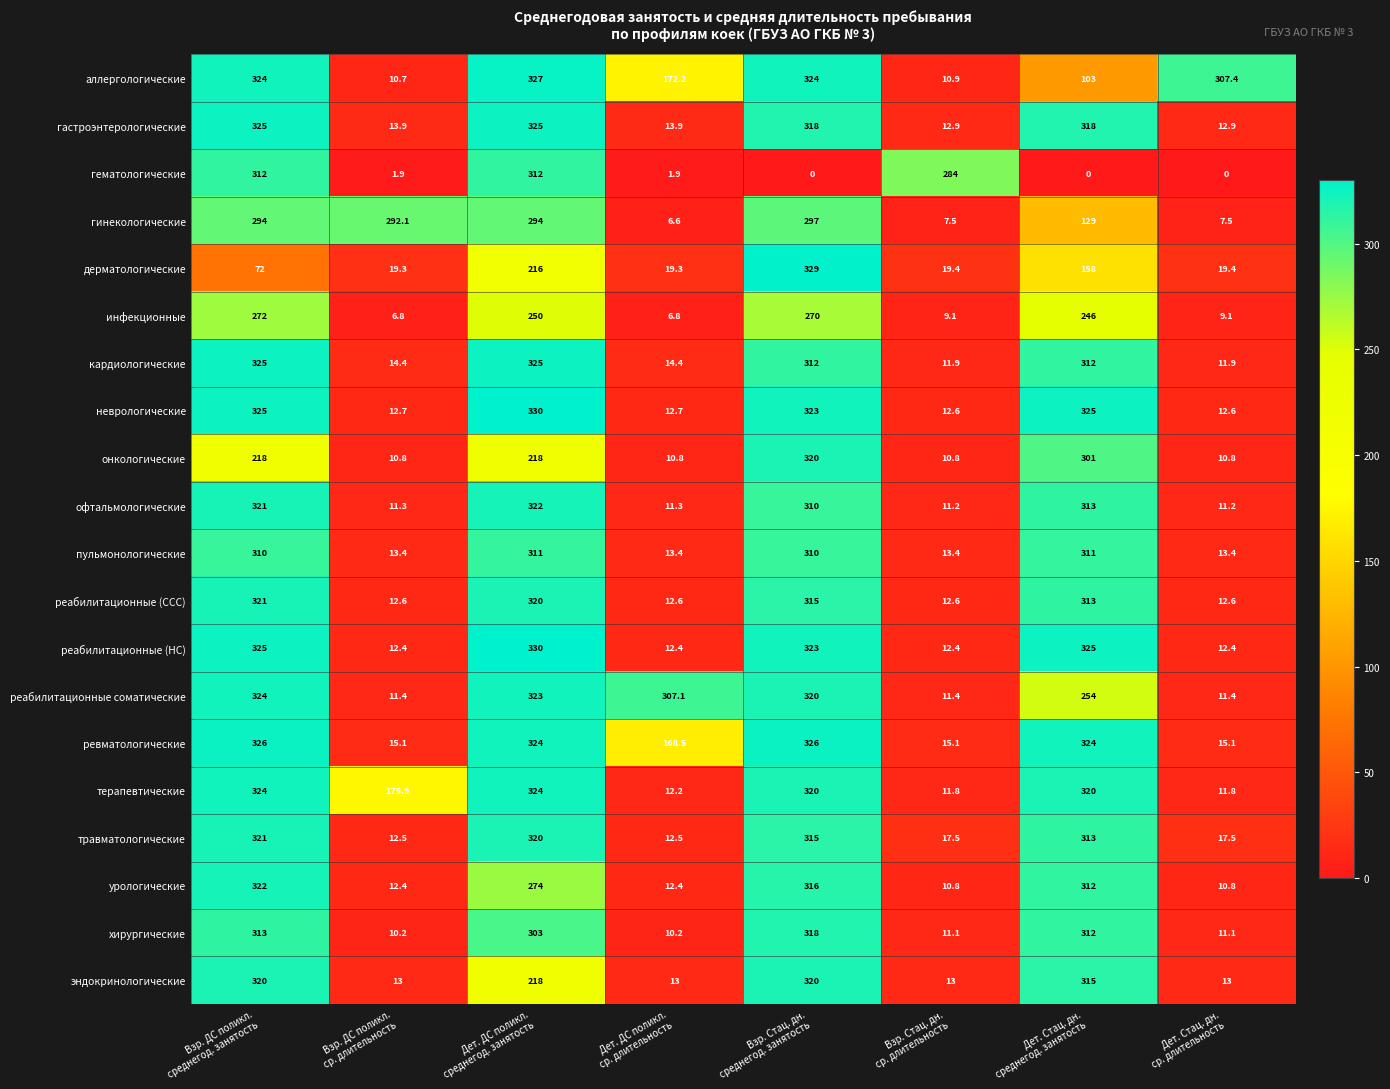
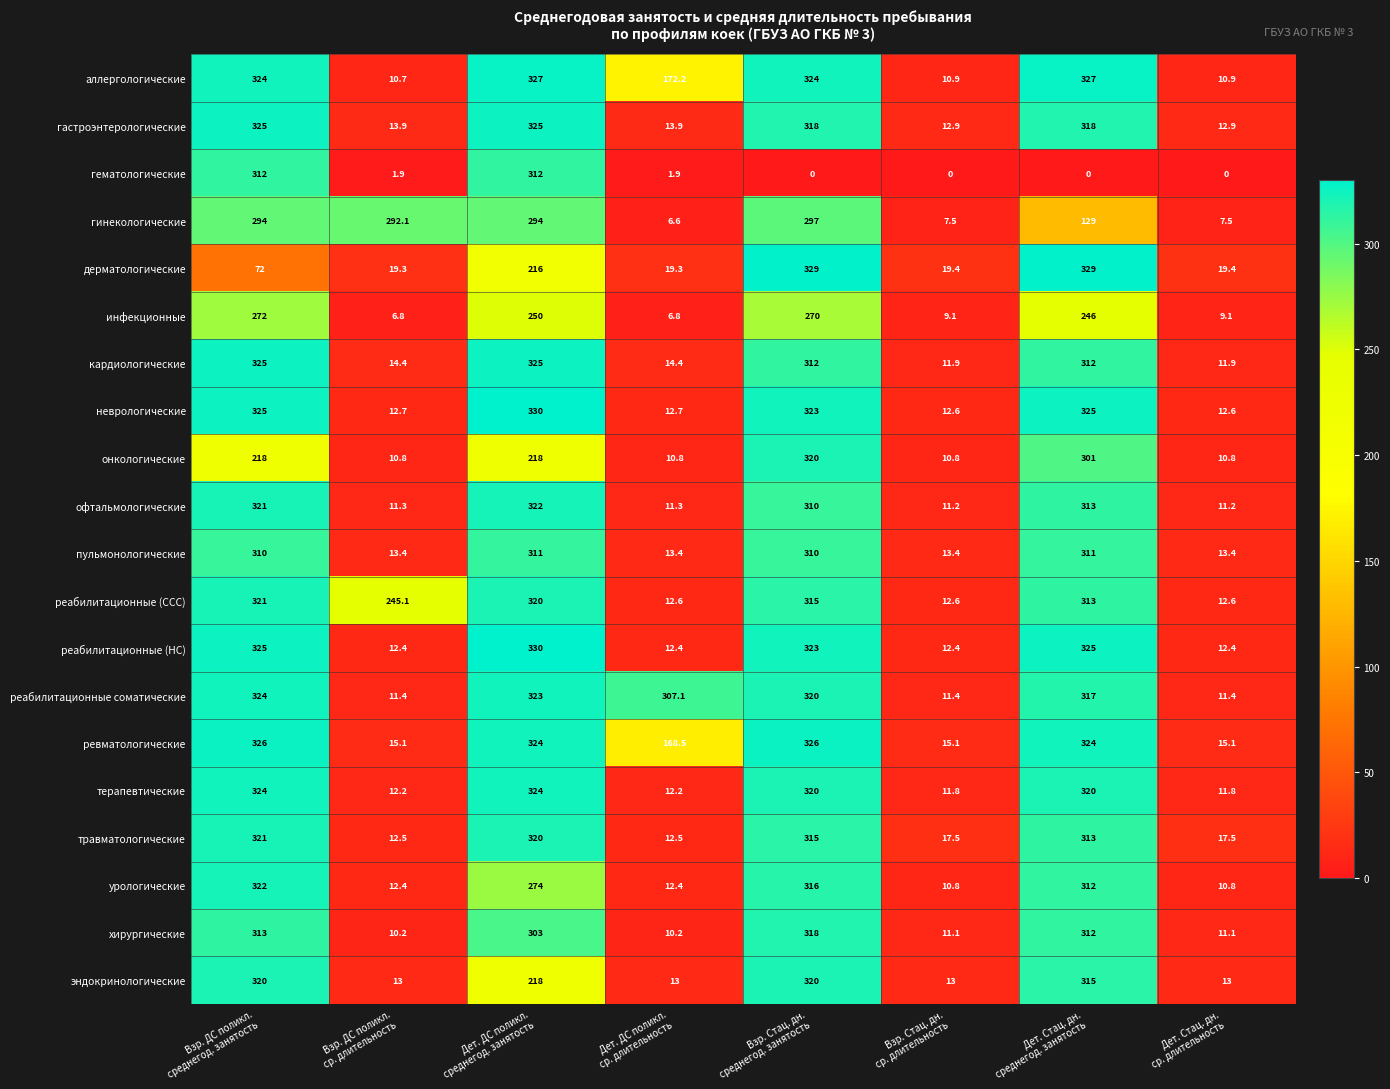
  {
    "аллергологические": {
      "Взр. ДС поликл. среднегод. занятость": 324,
      "Взр. ДС поликл. ср. длительность": 10.7,
      "Дет. ДС поликл. среднегод. занятость": 327,
      "Дет. ДС поликл. ср. длительность": 172.2,
      "Взр. Стац. дн. среднегод. занятость": 324,
      "Взр. Стац. дн. ср. длительность": 10.9,
-     "Дет. Стац. дн. среднегод. занятость": 103,
-     "Дет. Стац. дн. ср. длительность": 307.4
+     "Дет. Стац. дн. среднегод. занятость": 327,
+     "Дет. Стац. дн. ср. длительность": 10.9
    },
    "гастроэнтерологические": {
      "Взр. ДС поликл. среднегод. занятость": 325,
      "Взр. ДС поликл. ср. длительность": 13.9,
      "Дет. ДС поликл. среднегод. занятость": 325,
      "Дет. ДС поликл. ср. длительность": 13.9,
      "Взр. Стац. дн. среднегод. занятость": 318,
      "Взр. Стац. дн. ср. длительность": 12.9,
      "Дет. Стац. дн. среднегод. занятость": 318,
      "Дет. Стац. дн. ср. длительность": 12.9
    },
    "гематологические": {
      "Взр. ДС поликл. среднегод. занятость": 312,
      "Взр. ДС поликл. ср. длительность": 1.9,
      "Дет. ДС поликл. среднегод. занятость": 312,
      "Дет. ДС поликл. ср. длительность": 1.9,
      "Взр. Стац. дн. среднегод. занятость": 0,
-     "Взр. Стац. дн. ср. длительность": 284,
+     "Взр. Стац. дн. ср. длительность": 0,
      "Дет. Стац. дн. среднегод. занятость": 0,
      "Дет. Стац. дн. ср. длительность": 0
    },
    "гинекологические": {
      "Взр. ДС поликл. среднегод. занятость": 294,
      "Взр. ДС поликл. ср. длительность": 292.1,
      "Дет. ДС поликл. среднегод. занятость": 294,
      "Дет. ДС поликл. ср. длительность": 6.6,
      "Взр. Стац. дн. среднегод. занятость": 297,
      "Взр. Стац. дн. ср. длительность": 7.5,
      "Дет. Стац. дн. среднегод. занятость": 129,
      "Дет. Стац. дн. ср. длительность": 7.5
    },
    "дерматологические": {
      "Взр. ДС поликл. среднегод. занятость": 72,
      "Взр. ДС поликл. ср. длительность": 19.3,
      "Дет. ДС поликл. среднегод. занятость": 216,
      "Дет. ДС поликл. ср. длительность": 19.3,
      "Взр. Стац. дн. среднегод. занятость": 329,
      "Взр. Стац. дн. ср. длительность": 19.4,
-     "Дет. Стац. дн. среднегод. занятость": 158,
+     "Дет. Стац. дн. среднегод. занятость": 329,
      "Дет. Стац. дн. ср. длительность": 19.4
    },
    "инфекционные": {
      "Взр. ДС поликл. среднегод. занятость": 272,
      "Взр. ДС поликл. ср. длительность": 6.8,
      "Дет. ДС поликл. среднегод. занятость": 250,
      "Дет. ДС поликл. ср. длительность": 6.8,
      "Взр. Стац. дн. среднегод. занятость": 270,
      "Взр. Стац. дн. ср. длительность": 9.1,
      "Дет. Стац. дн. среднегод. занятость": 246,
      "Дет. Стац. дн. ср. длительность": 9.1
    },
    "кардиологические": {
      "Взр. ДС поликл. среднегод. занятость": 325,
      "Взр. ДС поликл. ср. длительность": 14.4,
      "Дет. ДС поликл. среднегод. занятость": 325,
      "Дет. ДС поликл. ср. длительность": 14.4,
      "Взр. Стац. дн. среднегод. занятость": 312,
      "Взр. Стац. дн. ср. длительность": 11.9,
      "Дет. Стац. дн. среднегод. занятость": 312,
      "Дет. Стац. дн. ср. длительность": 11.9
    },
    "неврологические": {
      "Взр. ДС поликл. среднегод. занятость": 325,
      "Взр. ДС поликл. ср. длительность": 12.7,
      "Дет. ДС поликл. среднегод. занятость": 330,
      "Дет. ДС поликл. ср. длительность": 12.7,
      "Взр. Стац. дн. среднегод. занятость": 323,
      "Взр. Стац. дн. ср. длительность": 12.6,
      "Дет. Стац. дн. среднегод. занятость": 325,
      "Дет. Стац. дн. ср. длительность": 12.6
    },
    "онкологические": {
      "Взр. ДС поликл. среднегод. занятость": 218,
      "Взр. ДС поликл. ср. длительность": 10.8,
      "Дет. ДС поликл. среднегод. занятость": 218,
      "Дет. ДС поликл. ср. длительность": 10.8,
      "Взр. Стац. дн. среднегод. занятость": 320,
      "Взр. Стац. дн. ср. длительность": 10.8,
      "Дет. Стац. дн. среднегод. занятость": 301,
      "Дет. Стац. дн. ср. длительность": 10.8
    },
    "офтальмологические": {
      "Взр. ДС поликл. среднегод. занятость": 321,
      "Взр. ДС поликл. ср. длительность": 11.3,
      "Дет. ДС поликл. среднегод. занятость": 322,
      "Дет. ДС поликл. ср. длительность": 11.3,
      "Взр. Стац. дн. среднегод. занятость": 310,
      "Взр. Стац. дн. ср. длительность": 11.2,
      "Дет. Стац. дн. среднегод. занятость": 313,
      "Дет. Стац. дн. ср. длительность": 11.2
    },
    "пульмонологические": {
      "Взр. ДС поликл. среднегод. занятость": 310,
      "Взр. ДС поликл. ср. длительность": 13.4,
      "Дет. ДС поликл. среднегод. занятость": 311,
      "Дет. ДС поликл. ср. длительность": 13.4,
      "Взр. Стац. дн. среднегод. занятость": 310,
      "Взр. Стац. дн. ср. длительность": 13.4,
      "Дет. Стац. дн. среднегод. занятость": 311,
      "Дет. Стац. дн. ср. длительность": 13.4
    },
    "реабилитационные (ССС)": {
      "Взр. ДС поликл. среднегод. занятость": 321,
-     "Взр. ДС поликл. ср. длительность": 12.6,
+     "Взр. ДС поликл. ср. длительность": 245.1,
      "Дет. ДС поликл. среднегод. занятость": 320,
      "Дет. ДС поликл. ср. длительность": 12.6,
      "Взр. Стац. дн. среднегод. занятость": 315,
      "Взр. Стац. дн. ср. длительность": 12.6,
      "Дет. Стац. дн. среднегод. занятость": 313,
      "Дет. Стац. дн. ср. длительность": 12.6
    },
    "реабилитационные (НС)": {
      "Взр. ДС поликл. среднегод. занятость": 325,
      "Взр. ДС поликл. ср. длительность": 12.4,
      "Дет. ДС поликл. среднегод. занятость": 330,
      "Дет. ДС поликл. ср. длительность": 12.4,
      "Взр. Стац. дн. среднегод. занятость": 323,
      "Взр. Стац. дн. ср. длительность": 12.4,
      "Дет. Стац. дн. среднегод. занятость": 325,
      "Дет. Стац. дн. ср. длительность": 12.4
    },
    "реабилитационные соматические": {
      "Взр. ДС поликл. среднегод. занятость": 324,
      "Взр. ДС поликл. ср. длительность": 11.4,
      "Дет. ДС поликл. среднегод. занятость": 323,
      "Дет. ДС поликл. ср. длительность": 307.1,
      "Взр. Стац. дн. среднегод. занятость": 320,
      "Взр. Стац. дн. ср. длительность": 11.4,
-     "Дет. Стац. дн. среднегод. занятость": 254,
+     "Дет. Стац. дн. среднегод. занятость": 317,
      "Дет. Стац. дн. ср. длительность": 11.4
    },
    "ревматологические": {
      "Взр. ДС поликл. среднегод. занятость": 326,
      "Взр. ДС поликл. ср. длительность": 15.1,
      "Дет. ДС поликл. среднегод. занятость": 324,
      "Дет. ДС поликл. ср. длительность": 168.5,
      "Взр. Стац. дн. среднегод. занятость": 326,
      "Взр. Стац. дн. ср. длительность": 15.1,
      "Дет. Стац. дн. среднегод. занятость": 324,
      "Дет. Стац. дн. ср. длительность": 15.1
    },
    "терапевтические": {
      "Взр. ДС поликл. среднегод. занятость": 324,
-     "Взр. ДС поликл. ср. длительность": 175.9,
+     "Взр. ДС поликл. ср. длительность": 12.2,
      "Дет. ДС поликл. среднегод. занятость": 324,
      "Дет. ДС поликл. ср. длительность": 12.2,
      "Взр. Стац. дн. среднегод. занятость": 320,
      "Взр. Стац. дн. ср. длительность": 11.8,
      "Дет. Стац. дн. среднегод. занятость": 320,
      "Дет. Стац. дн. ср. длительность": 11.8
    },
    "травматологические": {
      "Взр. ДС поликл. среднегод. занятость": 321,
      "Взр. ДС поликл. ср. длительность": 12.5,
      "Дет. ДС поликл. среднегод. занятость": 320,
      "Дет. ДС поликл. ср. длительность": 12.5,
      "Взр. Стац. дн. среднегод. занятость": 315,
      "Взр. Стац. дн. ср. длительность": 17.5,
      "Дет. Стац. дн. среднегод. занятость": 313,
      "Дет. Стац. дн. ср. длительность": 17.5
    },
    "урологические": {
      "Взр. ДС поликл. среднегод. занятость": 322,
      "Взр. ДС поликл. ср. длительность": 12.4,
      "Дет. ДС поликл. среднегод. занятость": 274,
      "Дет. ДС поликл. ср. длительность": 12.4,
      "Взр. Стац. дн. среднегод. занятость": 316,
      "Взр. Стац. дн. ср. длительность": 10.8,
      "Дет. Стац. дн. среднегод. занятость": 312,
      "Дет. Стац. дн. ср. длительность": 10.8
    },
    "хирургические": {
      "Взр. ДС поликл. среднегод. занятость": 313,
      "Взр. ДС поликл. ср. длительность": 10.2,
      "Дет. ДС поликл. среднегод. занятость": 303,
      "Дет. ДС поликл. ср. длительность": 10.2,
      "Взр. Стац. дн. среднегод. занятость": 318,
      "Взр. Стац. дн. ср. длительность": 11.1,
      "Дет. Стац. дн. среднегод. занятость": 312,
      "Дет. Стац. дн. ср. длительность": 11.1
    },
    "эндокринологические": {
      "Взр. ДС поликл. среднегод. занятость": 320,
      "Взр. ДС поликл. ср. длительность": 13,
      "Дет. ДС поликл. среднегод. занятость": 218,
      "Дет. ДС поликл. ср. длительность": 13,
      "Взр. Стац. дн. среднегод. занятость": 320,
      "Взр. Стац. дн. ср. длительность": 13,
      "Дет. Стац. дн. среднегод. занятость": 315,
      "Дет. Стац. дн. ср. длительность": 13
    }
  }
